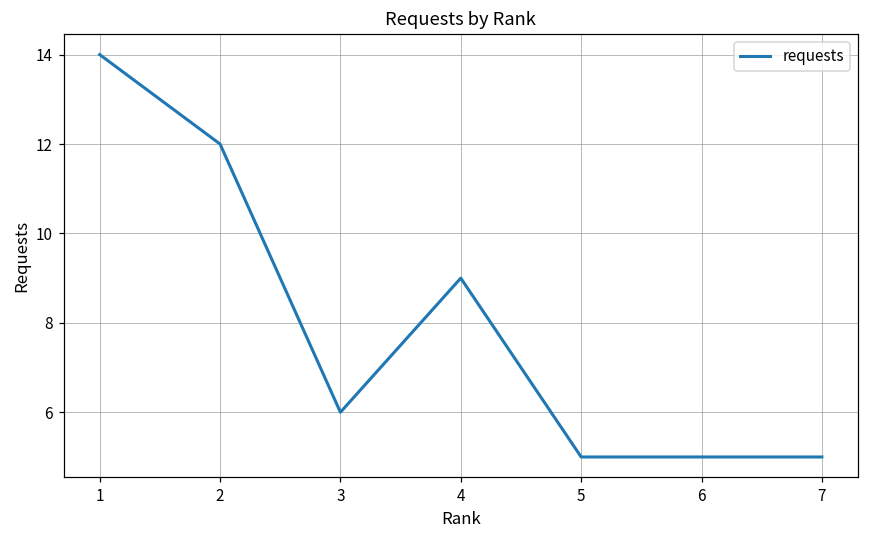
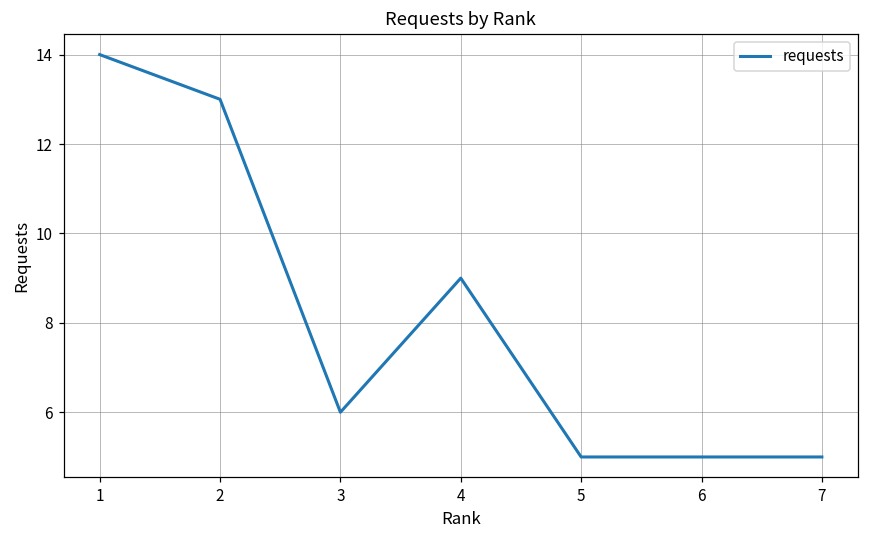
  {
    "1": 14,
-   "2": 12,
+   "2": 13,
    "3": 6,
    "4": 9,
    "5": 5,
    "6": 5,
    "7": 5
  }
